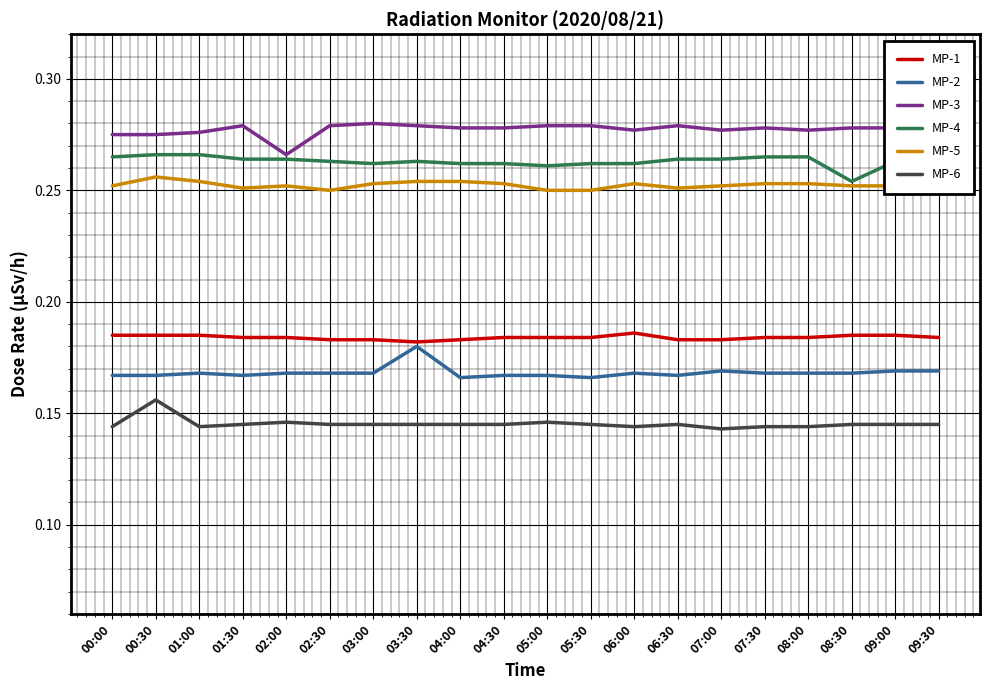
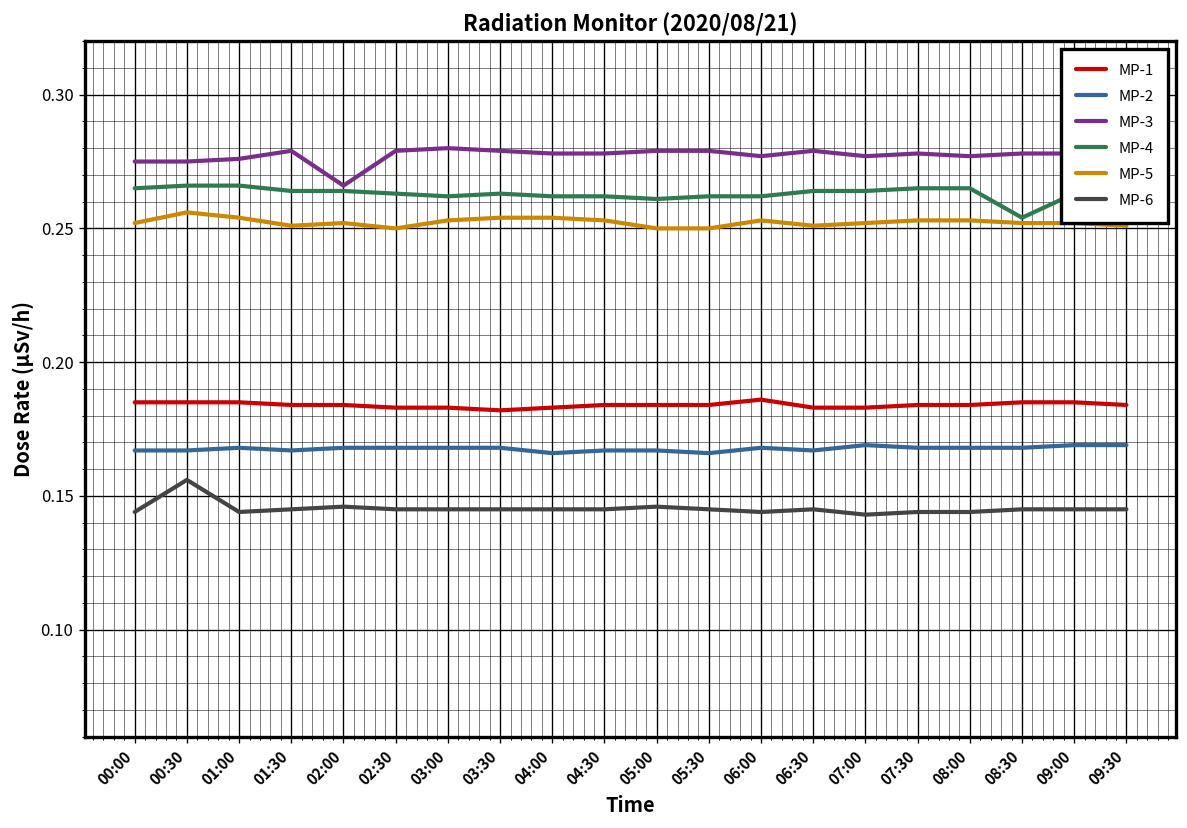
  {
    "MP-1": {
      "00:00": 0.185,
      "00:30": 0.185,
      "01:00": 0.185,
      "01:30": 0.184,
      "02:00": 0.184,
      "02:30": 0.183,
      "03:00": 0.183,
      "03:30": 0.182,
      "04:00": 0.183,
      "04:30": 0.184,
      "05:00": 0.184,
      "05:30": 0.184,
      "06:00": 0.186,
      "06:30": 0.183,
      "07:00": 0.183,
      "07:30": 0.184,
      "08:00": 0.184,
      "08:30": 0.185,
      "09:00": 0.185,
      "09:30": 0.184
    },
    "MP-2": {
      "00:00": 0.167,
      "00:30": 0.167,
      "01:00": 0.168,
      "01:30": 0.167,
      "02:00": 0.168,
      "02:30": 0.168,
      "03:00": 0.168,
-     "03:30": 0.180,
+     "03:30": 0.168,
      "04:00": 0.166,
      "04:30": 0.167,
      "05:00": 0.167,
      "05:30": 0.166,
      "06:00": 0.168,
      "06:30": 0.167,
      "07:00": 0.169,
      "07:30": 0.168,
      "08:00": 0.168,
      "08:30": 0.168,
      "09:00": 0.169,
      "09:30": 0.169
    },
    "MP-3": {
      "00:00": 0.275,
      "00:30": 0.275,
      "01:00": 0.276,
      "01:30": 0.279,
      "02:00": 0.266,
      "02:30": 0.279,
      "03:00": 0.280,
      "03:30": 0.279,
      "04:00": 0.278,
      "04:30": 0.278,
      "05:00": 0.279,
      "05:30": 0.279,
      "06:00": 0.277,
      "06:30": 0.279,
      "07:00": 0.277,
      "07:30": 0.278,
      "08:00": 0.277,
      "08:30": 0.278
    },
    "MP-4": {
      "00:00": 0.265,
      "00:30": 0.266,
      "01:00": 0.266,
      "01:30": 0.264,
      "02:00": 0.264,
      "02:30": 0.263,
      "03:00": 0.262,
      "03:30": 0.263,
      "04:00": 0.262,
      "04:30": 0.262,
      "05:00": 0.261,
      "05:30": 0.262,
      "06:00": 0.262,
      "06:30": 0.264,
      "07:00": 0.264,
      "07:30": 0.265,
      "08:00": 0.265,
      "08:30": 0.254
    },
    "MP-5": {
      "00:00": 0.252,
      "00:30": 0.256,
      "01:00": 0.254,
      "01:30": 0.251,
      "02:00": 0.252,
      "02:30": 0.250,
      "03:00": 0.253,
      "03:30": 0.254,
      "04:00": 0.254,
      "04:30": 0.253,
      "05:00": 0.250,
      "05:30": 0.250,
      "06:00": 0.253,
      "06:30": 0.251,
      "07:00": 0.252,
      "07:30": 0.253,
      "08:00": 0.253,
      "08:30": 0.252
    },
    "MP-6": {
      "00:00": 0.144,
      "00:30": 0.156,
      "01:00": 0.144,
      "01:30": 0.145,
      "02:00": 0.146,
      "02:30": 0.145,
      "03:00": 0.145,
      "03:30": 0.145,
      "04:00": 0.145,
      "04:30": 0.145,
      "05:00": 0.146,
      "05:30": 0.145,
      "06:00": 0.144,
      "06:30": 0.145,
      "07:00": 0.143,
      "07:30": 0.144,
      "08:00": 0.144,
      "08:30": 0.145,
      "09:00": 0.145,
      "09:30": 0.145
    }
  }
